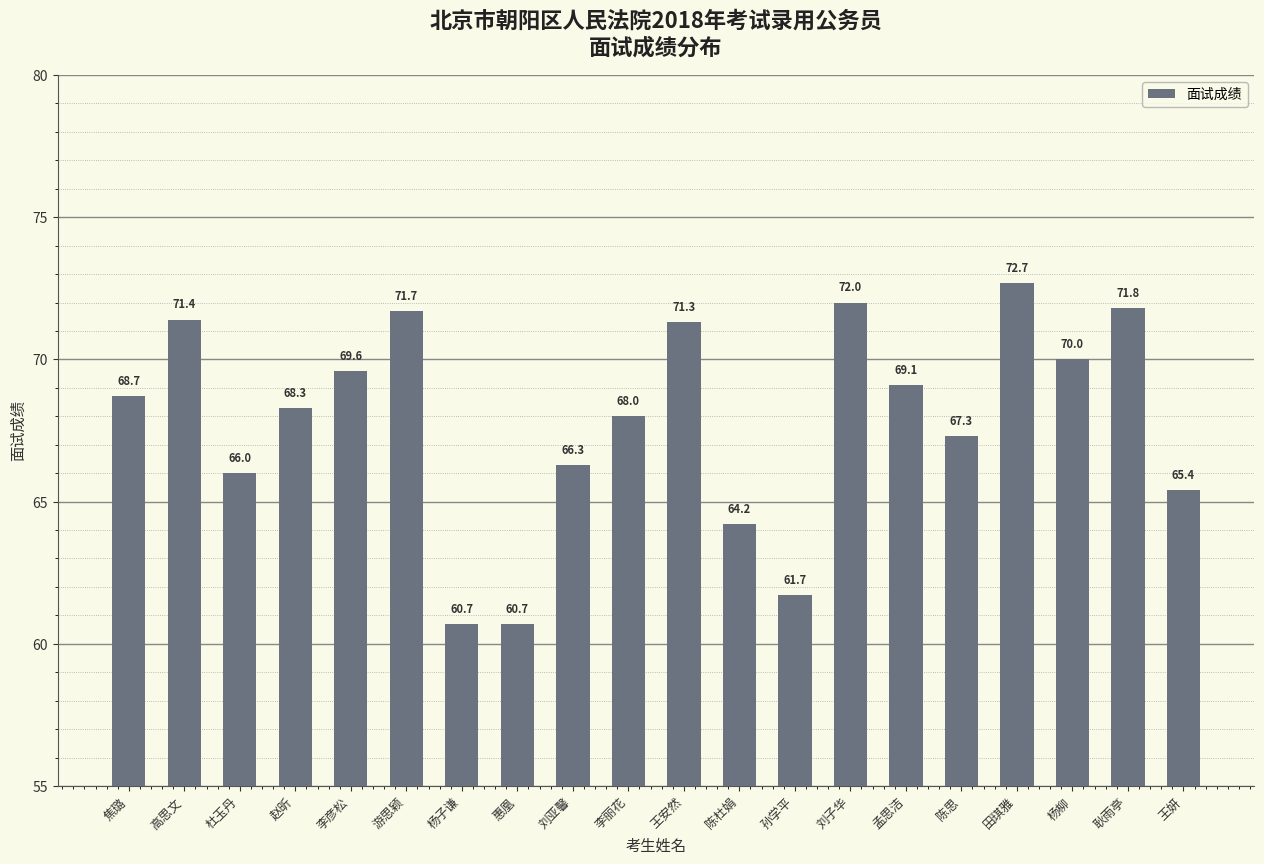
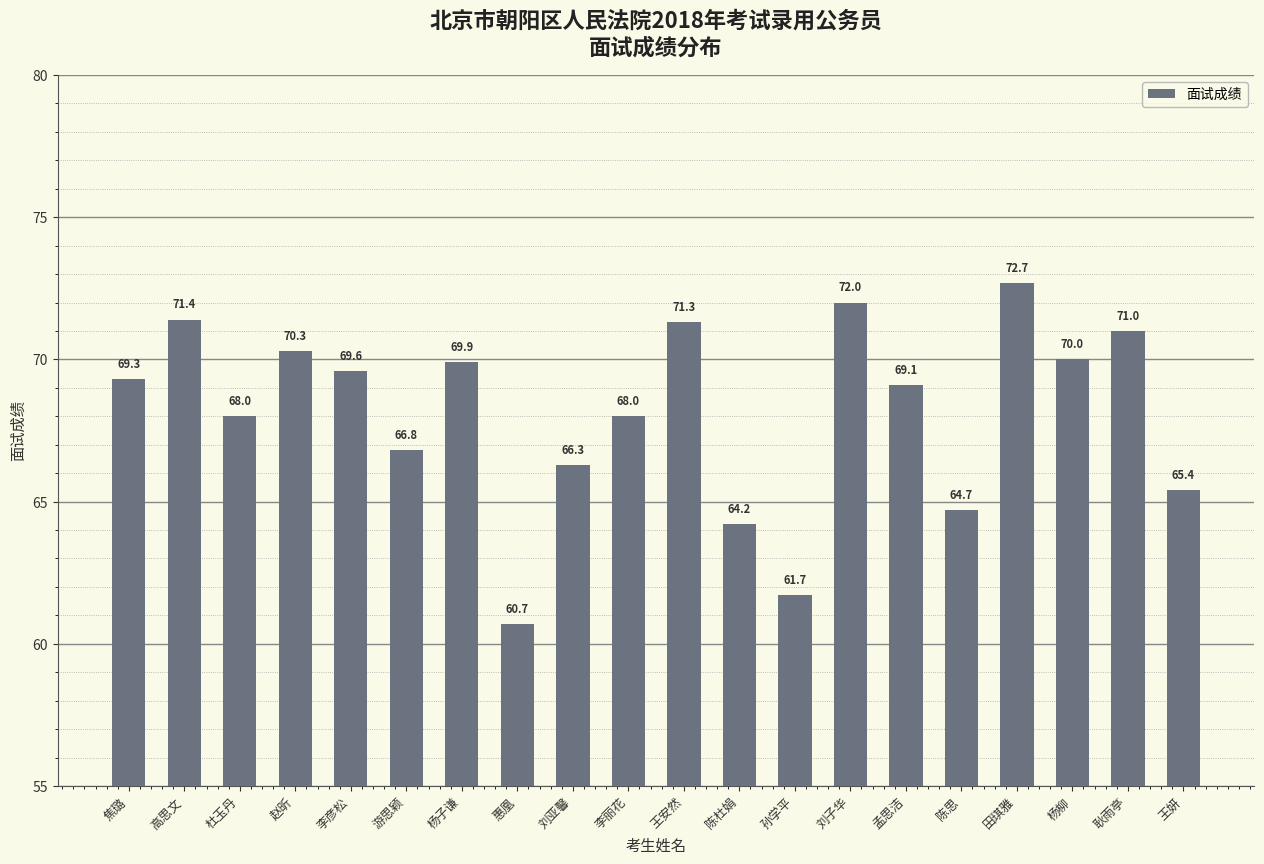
  {
-   "焦璐": 68.7,
+   "焦璐": 69.3,
    "高思文": 71.4,
-   "杜玉丹": 66.0,
-   "赵昕": 68.3,
+   "杜玉丹": 68.0,
+   "赵昕": 70.3,
    "李彦松": 69.6,
-   "游思颖": 71.7,
-   "杨子谦": 60.7,
+   "游思颖": 66.8,
+   "杨子谦": 69.9,
    "惠凰": 60.7,
    "刘亚馨": 66.3,
    "李丽花": 68.0,
    "王安然": 71.3,
    "陈杜娟": 64.2,
    "孙学平": 61.7,
    "刘子华": 72.0,
    "孟思洁": 69.1,
-   "陈思": 67.3,
+   "陈思": 64.7,
    "田琪雅": 72.7,
    "杨柳": 70.0,
-   "耿雨亭": 71.8,
+   "耿雨亭": 71.0,
    "王妍": 65.4
  }
